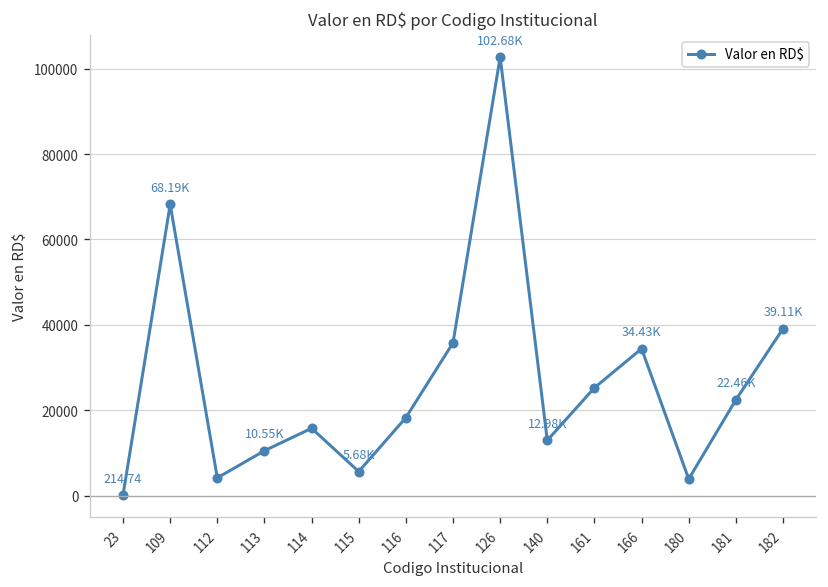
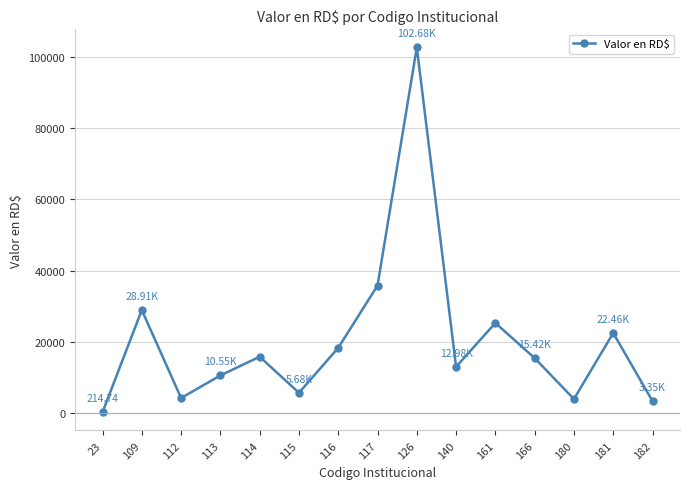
  {
    "23": "214.74",
-   "109": "68.19K",
+   "109": "28.91K",
    "113": "10.55K",
    "115": "5.68K",
    "126": "102.68K",
    "140": "12.98K",
-   "166": "34.43K",
+   "166": "15.42K",
    "181": "22.46K",
-   "182": "39.11K"
+   "182": "3.35K"
  }
